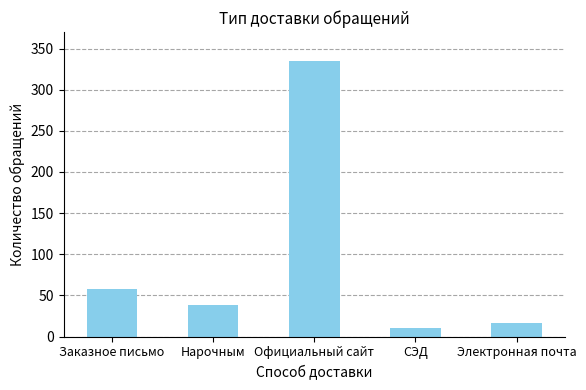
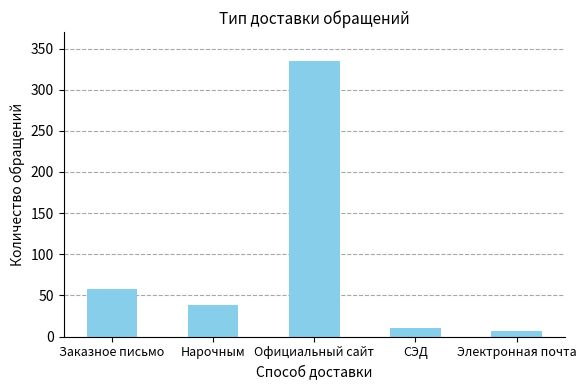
  {
    "Заказное письмо": 60,
    "Нарочным": 40,
    "Официальный сайт": 340,
    "СЭД": 10,
-   "Электронная почта": 20
+   "Электронная почта": 10
  }
